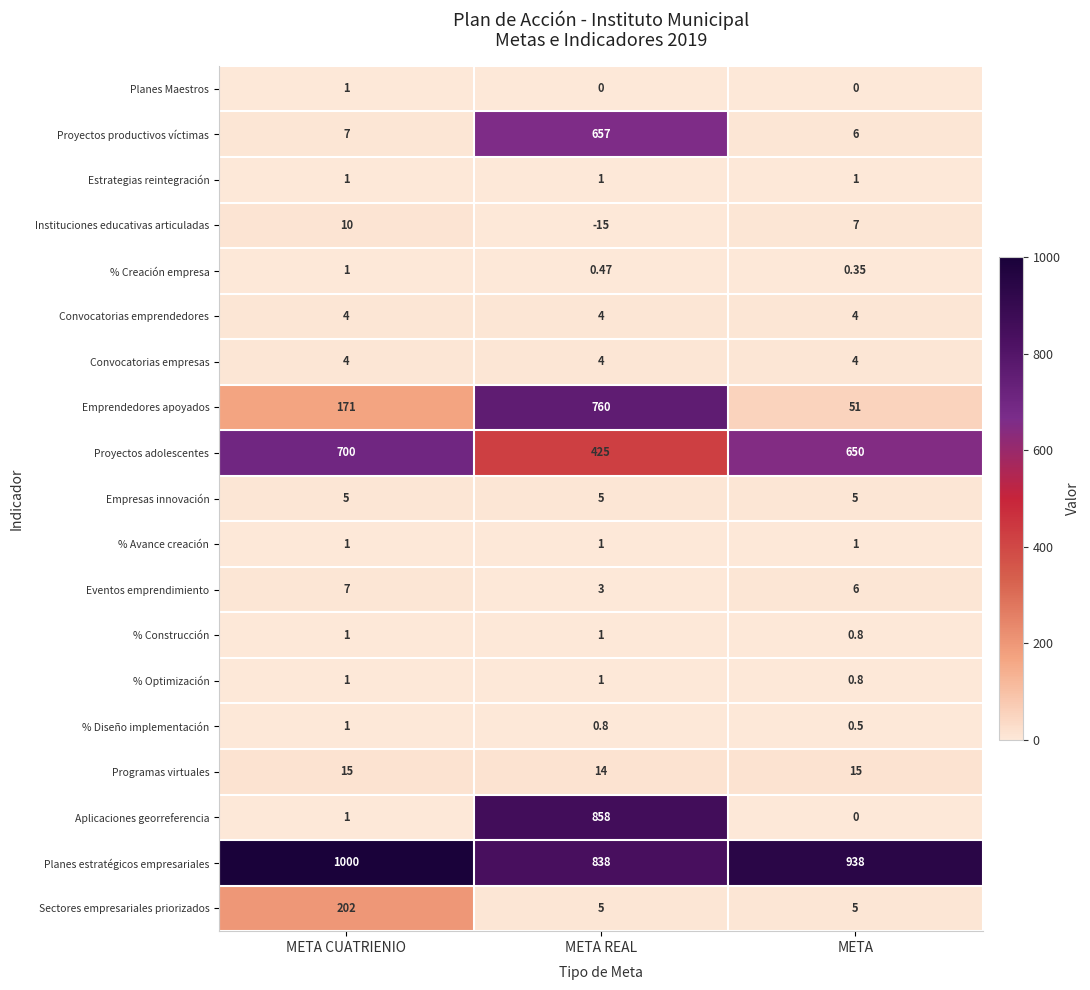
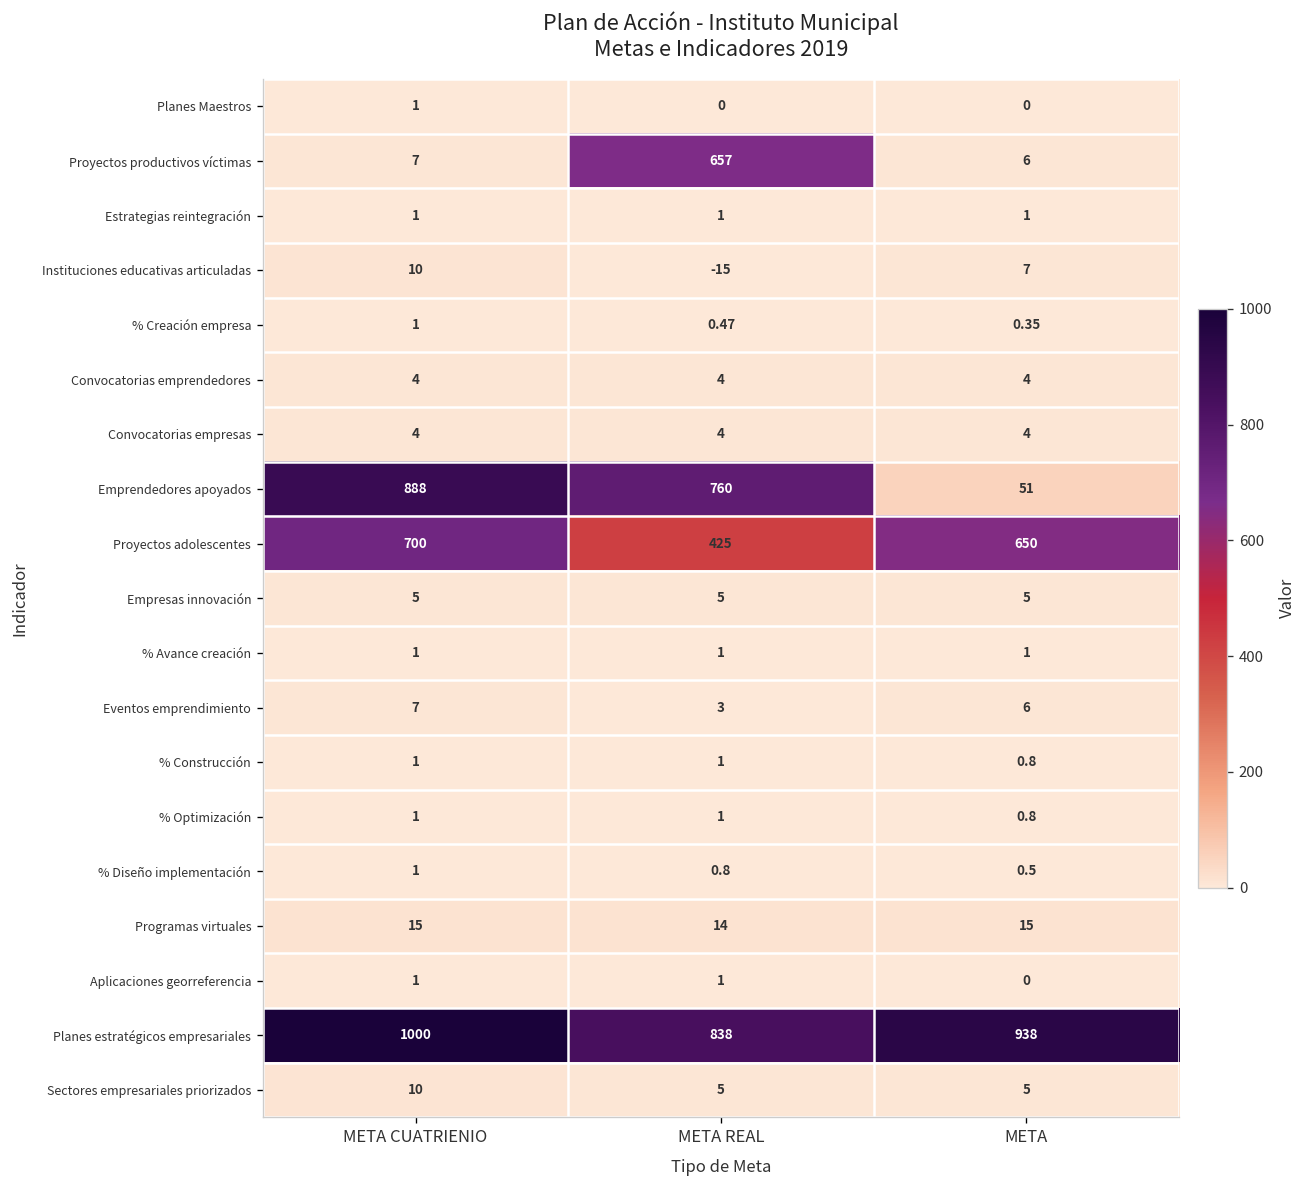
  {
    "Planes Maestros": {
      "META CUATRIENIO": 1,
      "META REAL": 0,
      "META": 0
    },
    "Proyectos productivos víctimas": {
      "META CUATRIENIO": 7,
      "META REAL": 657,
      "META": 6
    },
    "Estrategias reintegración": {
      "META CUATRIENIO": 1,
      "META REAL": 1,
      "META": 1
    },
    "Instituciones educativas articuladas": {
      "META CUATRIENIO": 10,
      "META REAL": -15,
      "META": 7
    },
    "% Creación empresa": {
      "META CUATRIENIO": 1,
      "META REAL": 0.47,
      "META": 0.35
    },
    "Convocatorias emprendedores": {
      "META CUATRIENIO": 4,
      "META REAL": 4,
      "META": 4
    },
    "Convocatorias empresas": {
      "META CUATRIENIO": 4,
      "META REAL": 4,
      "META": 4
    },
    "Emprendedores apoyados": {
-     "META CUATRIENIO": 171,
+     "META CUATRIENIO": 888,
      "META REAL": 760,
      "META": 51
    },
    "Proyectos adolescentes": {
      "META CUATRIENIO": 700,
      "META REAL": 425,
      "META": 650
    },
    "Empresas innovación": {
      "META CUATRIENIO": 5,
      "META REAL": 5,
      "META": 5
    },
    "% Avance creación": {
      "META CUATRIENIO": 1,
      "META REAL": 1,
      "META": 1
    },
    "Eventos emprendimiento": {
      "META CUATRIENIO": 7,
      "META REAL": 3,
      "META": 6
    },
    "% Construcción": {
      "META CUATRIENIO": 1,
      "META REAL": 1,
      "META": 0.8
    },
    "% Optimización": {
      "META CUATRIENIO": 1,
      "META REAL": 1,
      "META": 0.8
    },
    "% Diseño implementación": {
      "META CUATRIENIO": 1,
      "META REAL": 0.8,
      "META": 0.5
    },
    "Programas virtuales": {
      "META CUATRIENIO": 15,
      "META REAL": 14,
      "META": 15
    },
    "Aplicaciones georreferencia": {
      "META CUATRIENIO": 1,
-     "META REAL": 858,
+     "META REAL": 1,
      "META": 0
    },
    "Planes estratégicos empresariales": {
      "META CUATRIENIO": 1000,
      "META REAL": 838,
      "META": 938
    },
    "Sectores empresariales priorizados": {
-     "META CUATRIENIO": 202,
+     "META CUATRIENIO": 10,
      "META REAL": 5,
      "META": 5
    }
  }
